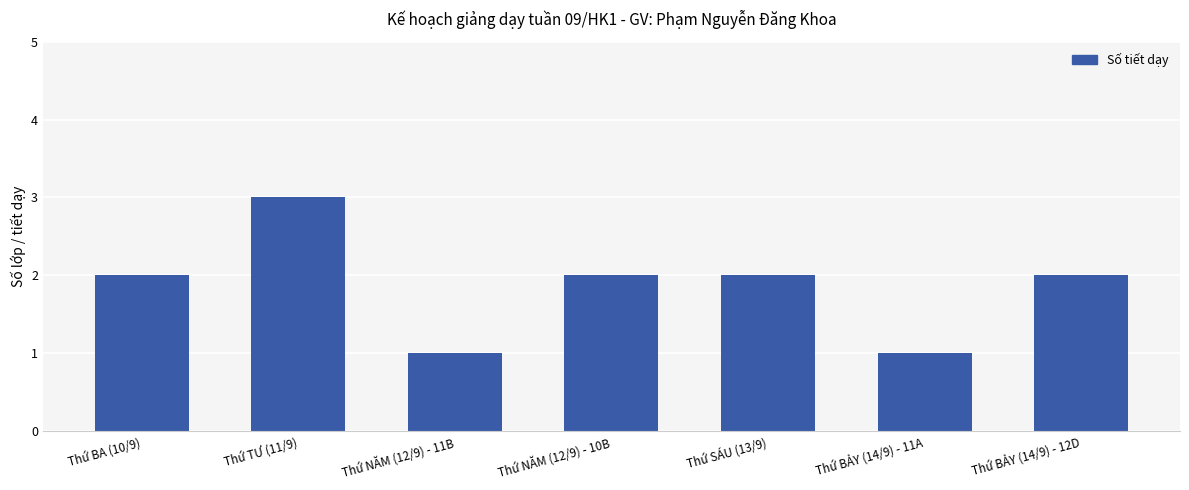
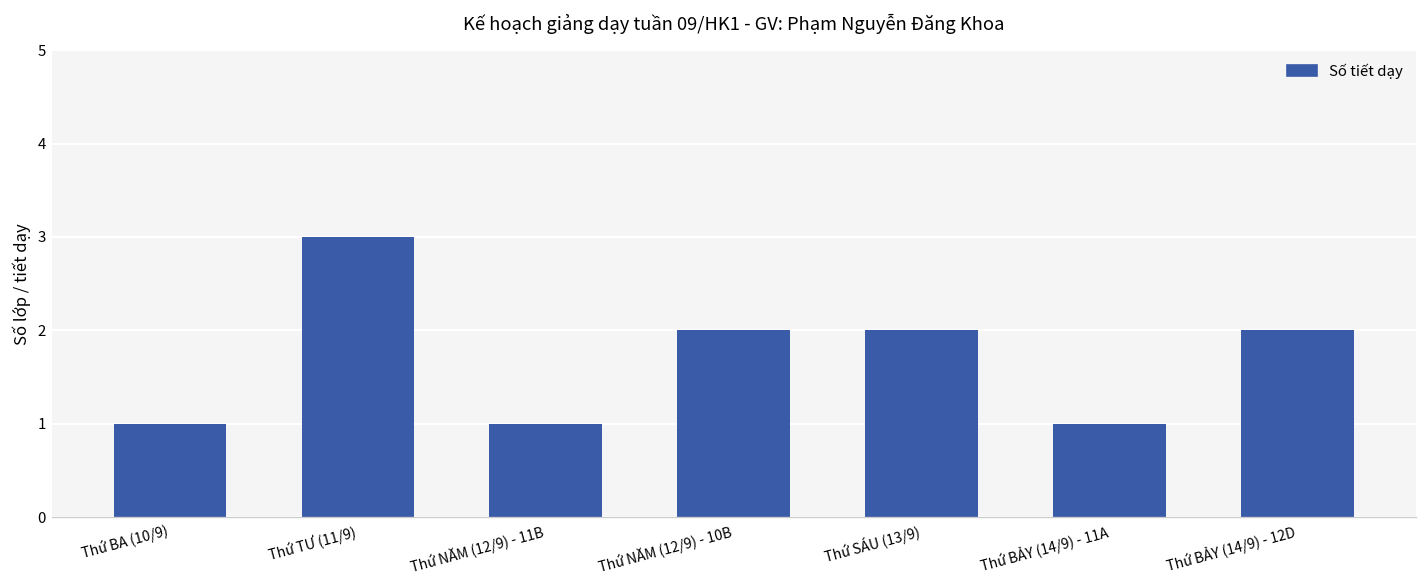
  {
-   "Thứ BA (10/9)": 2,
+   "Thứ BA (10/9)": 1,
    "Thứ TƯ (11/9)": 3,
    "Thứ NĂM (12/9) - 11B": 1,
    "Thứ NĂM (12/9) - 10B": 2,
    "Thứ SÁU (13/9)": 2,
    "Thứ BẢY (14/9) - 11A": 1,
    "Thứ BẢY (14/9) - 12D": 2
  }
